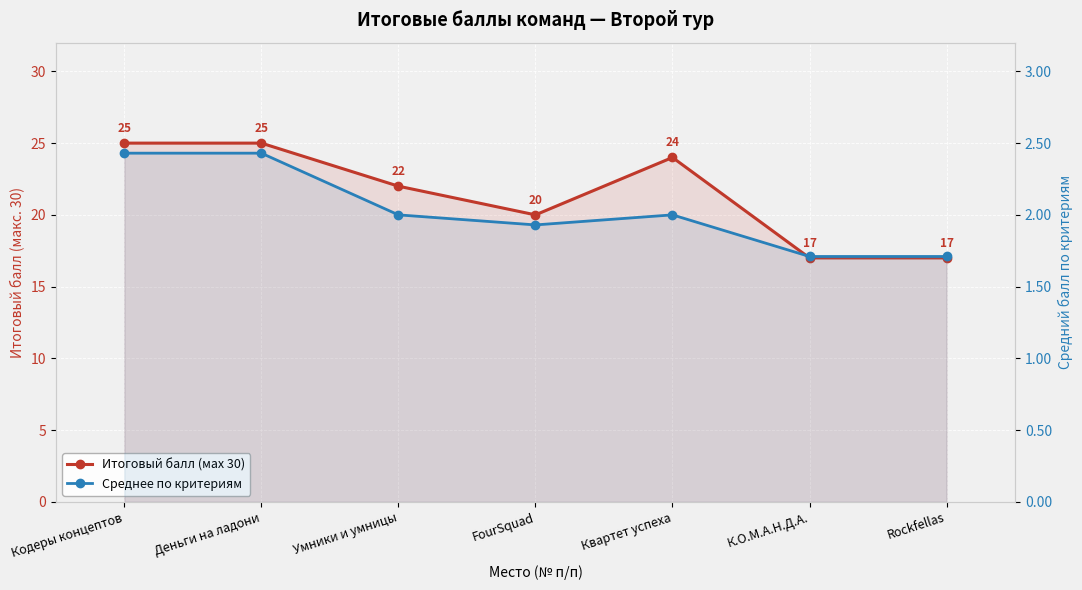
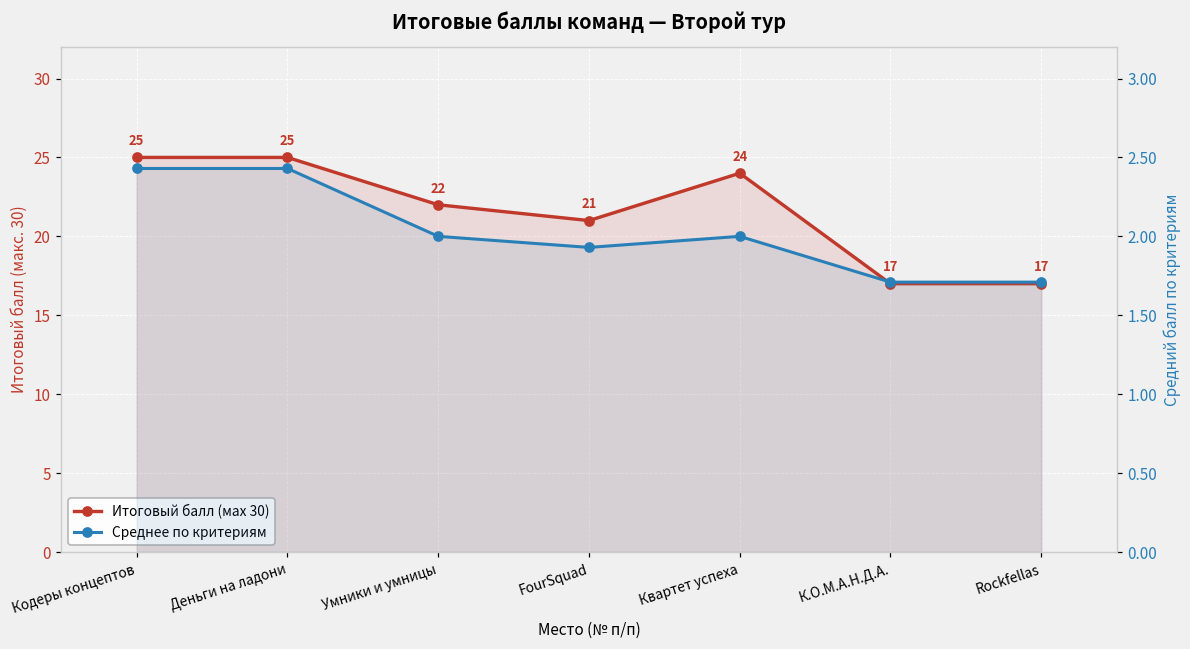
  {
    "Итоговый балл (мах 30)": {
      "Кодеры концептов": 25,
      "Деньги на ладони": 25,
      "Умники и умницы": 22,
-     "FourSquad": 20,
+     "FourSquad": 21,
      "Квартет успеха": 24,
      "К.О.М.А.Н.Д.А.": 17,
      "Rockfellas": 17
    }
  }
